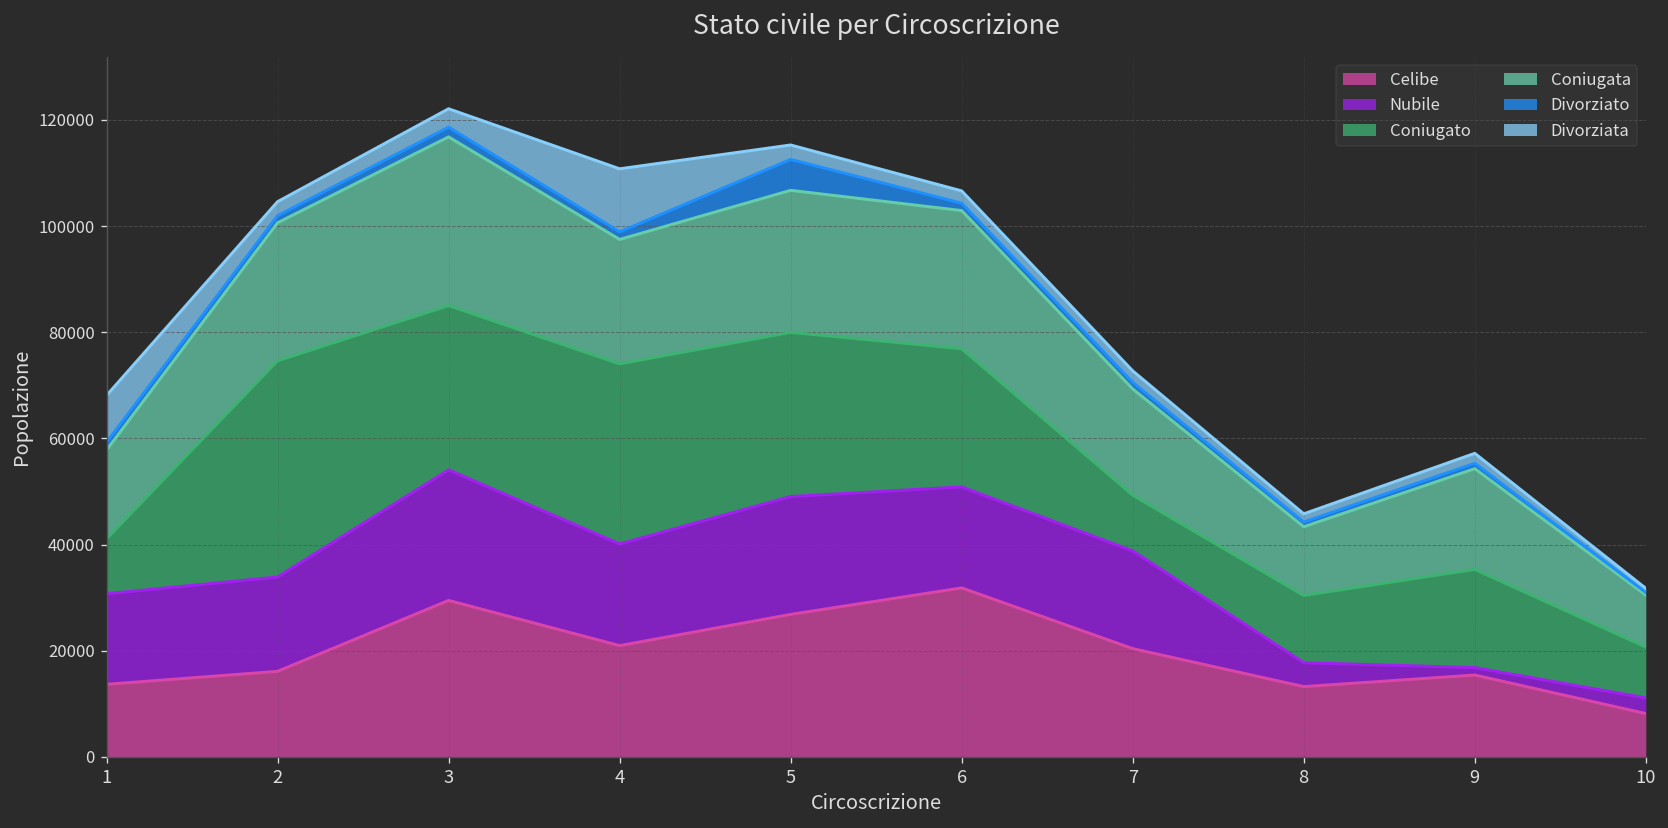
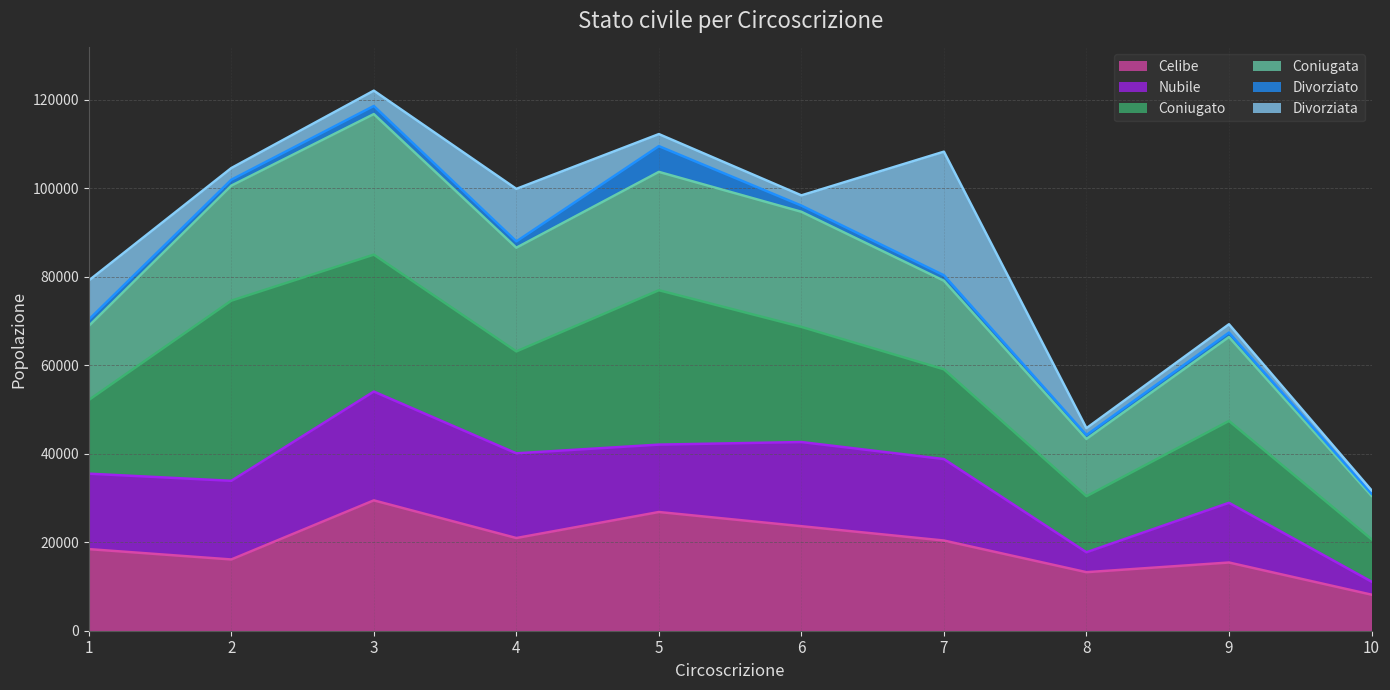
  {
    "Celibe": {
-     "1": 14000,
+     "1": 18000,
      "2": 16000,
      "3": 29000,
      "4": 21000,
      "5": 27000,
-     "6": 32000,
+     "6": 24000,
      "7": 20000,
      "8": 13000,
      "9": 15000,
      "10": 8000
    },
    "Nubile": {
      "1": 17000,
      "2": 18000,
      "3": 25000,
      "4": 19000,
-     "5": 22000,
+     "5": 15000,
      "6": 19000,
      "7": 18000,
      "8": 5000,
-     "9": 1000,
+     "9": 14000,
      "10": 3000
    },
    "Coniugato": {
-     "1": 10000,
+     "1": 17000,
      "2": 41000,
      "3": 31000,
-     "4": 34000,
-     "5": 31000,
+     "4": 23000,
+     "5": 35000,
      "6": 26000,
-     "7": 10000,
+     "7": 20000,
      "8": 13000,
      "9": 19000,
      "10": 10000
    },
    "Coniugata": {
      "1": 17000,
      "2": 26000,
      "3": 32000,
      "4": 23000,
      "5": 27000,
      "6": 26000,
      "7": 20000,
      "8": 13000,
      "9": 19000
    },
    "Divorziato": {
      "1": 1000,
      "2": 1000,
      "3": 2000,
      "4": 1000,
      "5": 6000,
      "6": 1000,
      "7": 1000,
      "8": 1000,
      "9": 1000
    },
    "Divorziata": {
      "1": 9000,
      "2": 3000,
      "3": 3000,
      "4": 12000,
      "5": 3000,
      "6": 2000,
-     "7": 2000,
+     "7": 28000,
      "8": 2000,
      "9": 2000,
      "10": 1000
    }
  }
